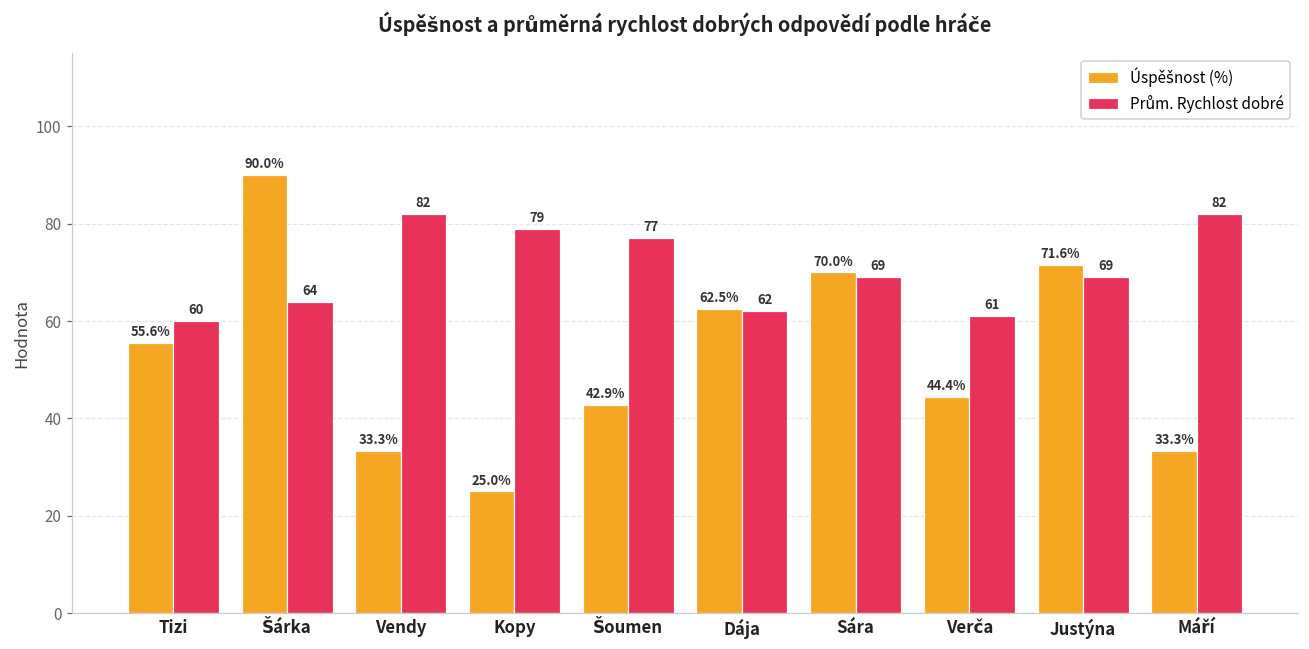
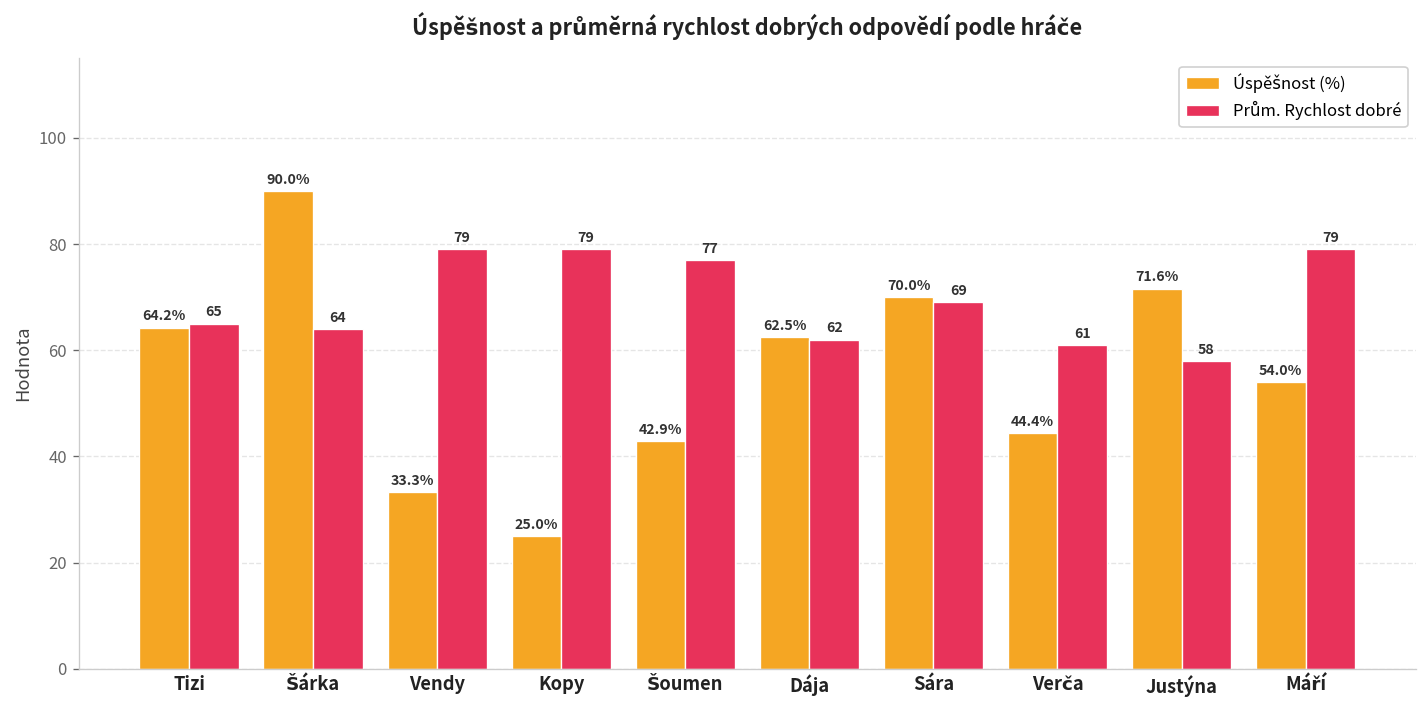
  {
    "Úspěšnost (%)": {
-     "Tizi": "55.6%",
+     "Tizi": "64.2%",
      "Šárka": "90.0%",
      "Vendy": "33.3%",
      "Kopy": "25.0%",
      "Šoumen": "42.9%",
      "Dája": "62.5%",
      "Sára": "70.0%",
      "Verča": "44.4%",
      "Justýna": "71.6%",
-     "Máří": "33.3%"
+     "Máří": "54.0%"
    },
    "Prům. Rychlost dobré": {
-     "Tizi": "60",
+     "Tizi": "65",
      "Šárka": "64",
-     "Vendy": "82",
+     "Vendy": "79",
      "Kopy": "79",
      "Šoumen": "77",
      "Dája": "62",
      "Sára": "69",
      "Verča": "61",
-     "Justýna": "69",
-     "Máří": "82"
+     "Justýna": "58",
+     "Máří": "79"
    }
  }
